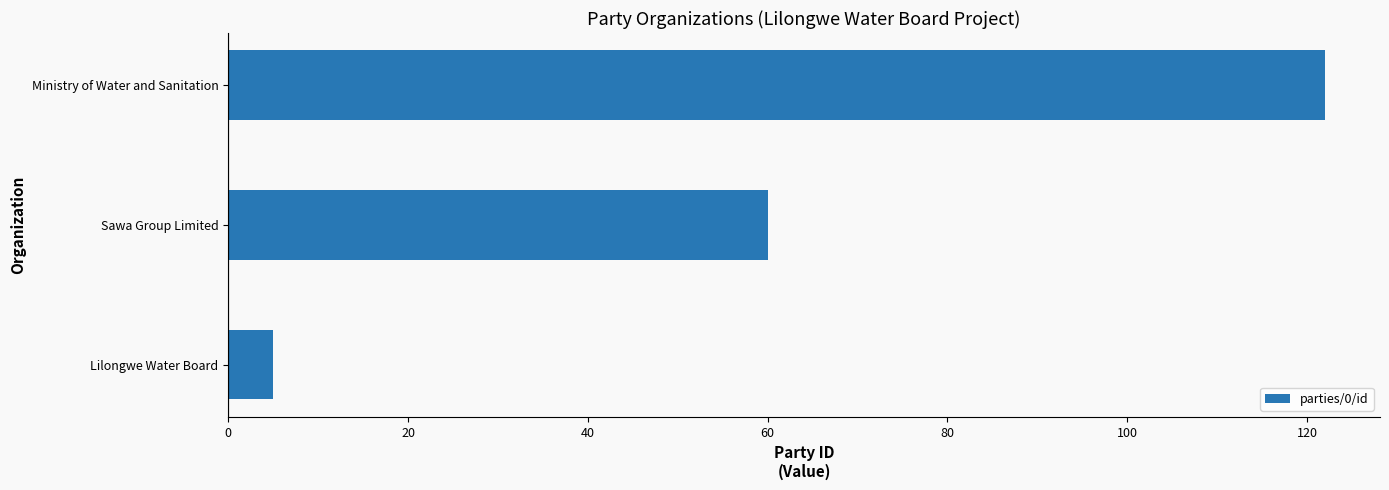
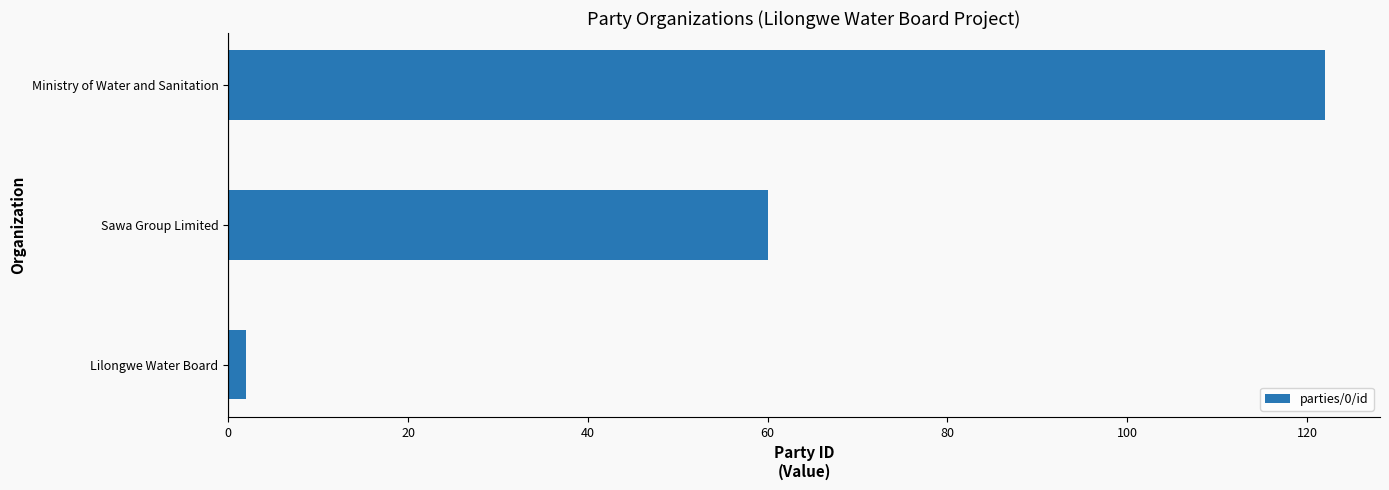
  {
    "Ministry of Water and Sanitation": 122,
    "Sawa Group Limited": 60,
-   "Lilongwe Water Board": 5
+   "Lilongwe Water Board": 2
  }
